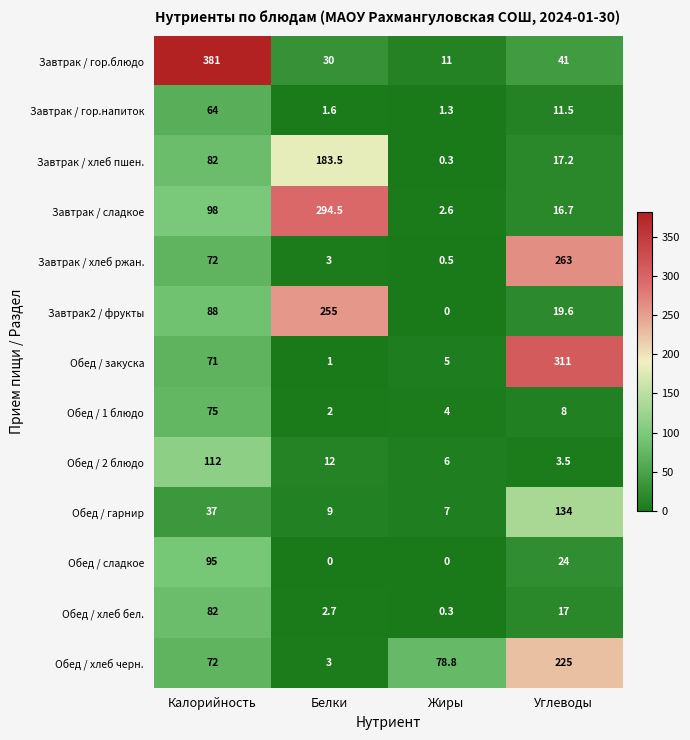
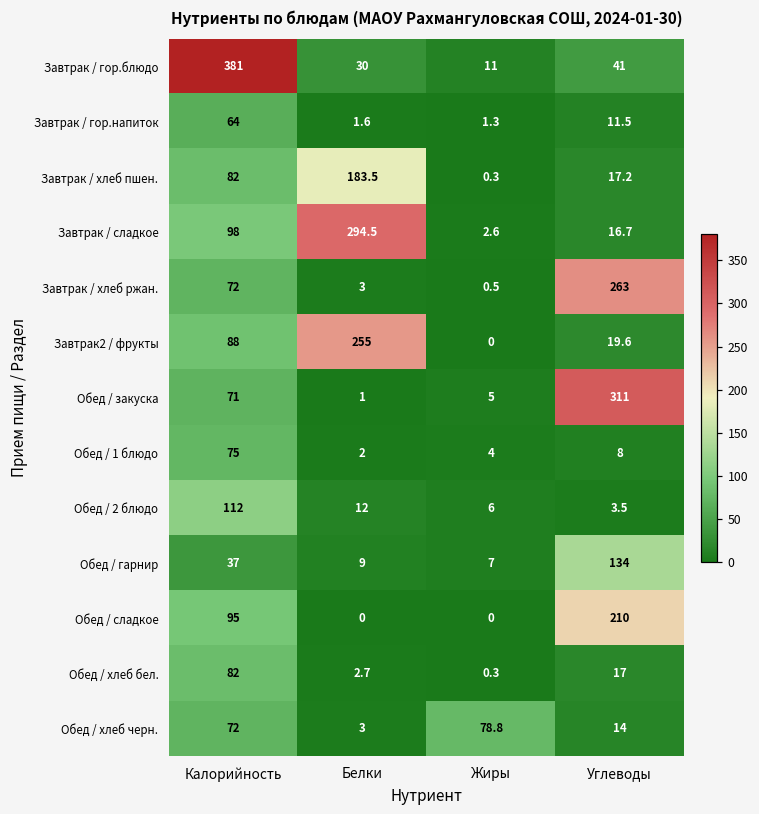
  {
    "Завтрак / гор.блюдо": {
      "Калорийность": 381,
      "Белки": 30,
      "Жиры": 11,
      "Углеводы": 41
    },
    "Завтрак / гор.напиток": {
      "Калорийность": 64,
      "Белки": 1.6,
      "Жиры": 1.3,
      "Углеводы": 11.5
    },
    "Завтрак / хлеб пшен.": {
      "Калорийность": 82,
      "Белки": 183.5,
      "Жиры": 0.3,
      "Углеводы": 17.2
    },
    "Завтрак / сладкое": {
      "Калорийность": 98,
      "Белки": 294.5,
      "Жиры": 2.6,
      "Углеводы": 16.7
    },
    "Завтрак / хлеб ржан.": {
      "Калорийность": 72,
      "Белки": 3,
      "Жиры": 0.5,
      "Углеводы": 263
    },
    "Завтрак2 / фрукты": {
      "Калорийность": 88,
      "Белки": 255,
      "Жиры": 0,
      "Углеводы": 19.6
    },
    "Обед / закуска": {
      "Калорийность": 71,
      "Белки": 1,
      "Жиры": 5,
      "Углеводы": 311
    },
    "Обед / 1 блюдо": {
      "Калорийность": 75,
      "Белки": 2,
      "Жиры": 4,
      "Углеводы": 8
    },
    "Обед / 2 блюдо": {
      "Калорийность": 112,
      "Белки": 12,
      "Жиры": 6,
      "Углеводы": 3.5
    },
    "Обед / гарнир": {
      "Калорийность": 37,
      "Белки": 9,
      "Жиры": 7,
      "Углеводы": 134
    },
    "Обед / сладкое": {
      "Калорийность": 95,
      "Белки": 0,
      "Жиры": 0,
-     "Углеводы": 24
+     "Углеводы": 210
    },
    "Обед / хлеб бел.": {
      "Калорийность": 82,
      "Белки": 2.7,
      "Жиры": 0.3,
      "Углеводы": 17
    },
    "Обед / хлеб черн.": {
      "Калорийность": 72,
      "Белки": 3,
      "Жиры": 78.8,
-     "Углеводы": 225
+     "Углеводы": 14
    }
  }
